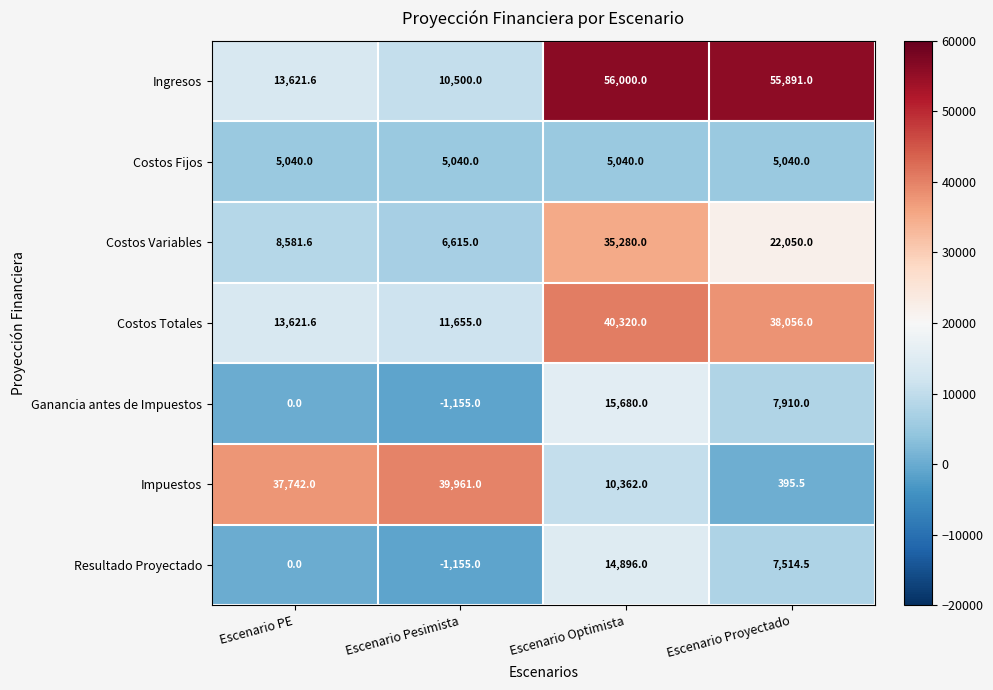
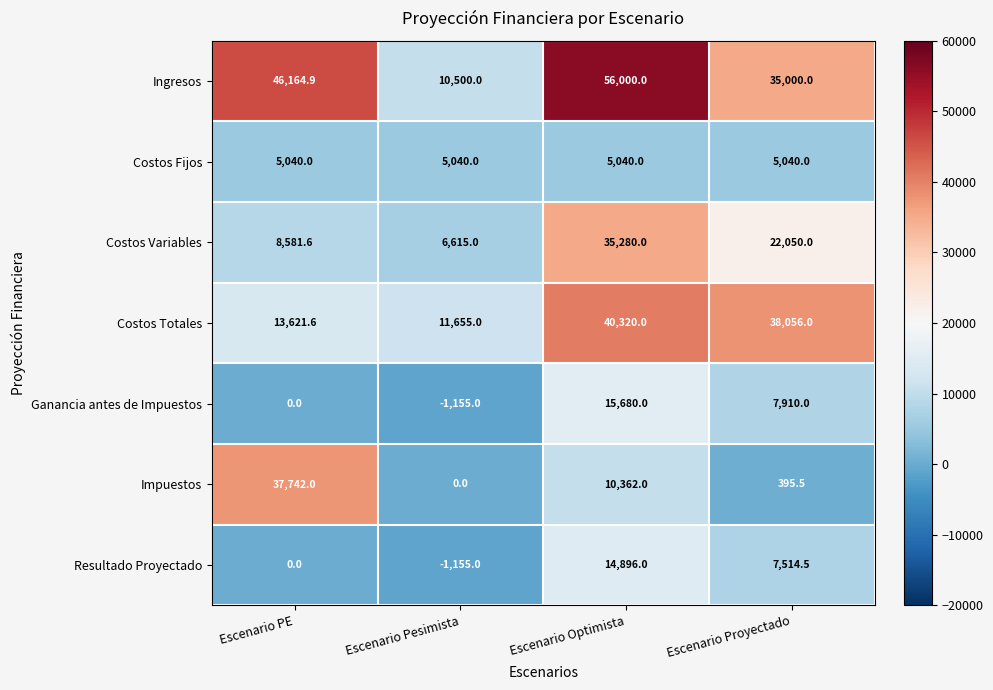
  {
    "Ingresos": {
-     "Escenario PE": "13,621.6",
+     "Escenario PE": "46,164.9",
      "Escenario Pesimista": "10,500.0",
      "Escenario Optimista": "56,000.0",
-     "Escenario Proyectado": "55,891.0"
+     "Escenario Proyectado": "35,000.0"
    },
    "Costos Fijos": {
      "Escenario PE": "5,040.0",
      "Escenario Pesimista": "5,040.0",
      "Escenario Optimista": "5,040.0",
      "Escenario Proyectado": "5,040.0"
    },
    "Costos Variables": {
      "Escenario PE": "8,581.6",
      "Escenario Pesimista": "6,615.0",
      "Escenario Optimista": "35,280.0",
      "Escenario Proyectado": "22,050.0"
    },
    "Costos Totales": {
      "Escenario PE": "13,621.6",
      "Escenario Pesimista": "11,655.0",
      "Escenario Optimista": "40,320.0",
      "Escenario Proyectado": "38,056.0"
    },
    "Ganancia antes de Impuestos": {
      "Escenario PE": "0.0",
      "Escenario Pesimista": "-1,155.0",
      "Escenario Optimista": "15,680.0",
      "Escenario Proyectado": "7,910.0"
    },
    "Impuestos": {
      "Escenario PE": "37,742.0",
-     "Escenario Pesimista": "39,961.0",
+     "Escenario Pesimista": "0.0",
      "Escenario Optimista": "10,362.0",
      "Escenario Proyectado": "395.5"
    },
    "Resultado Proyectado": {
      "Escenario PE": "0.0",
      "Escenario Pesimista": "-1,155.0",
      "Escenario Optimista": "14,896.0",
      "Escenario Proyectado": "7,514.5"
    }
  }
